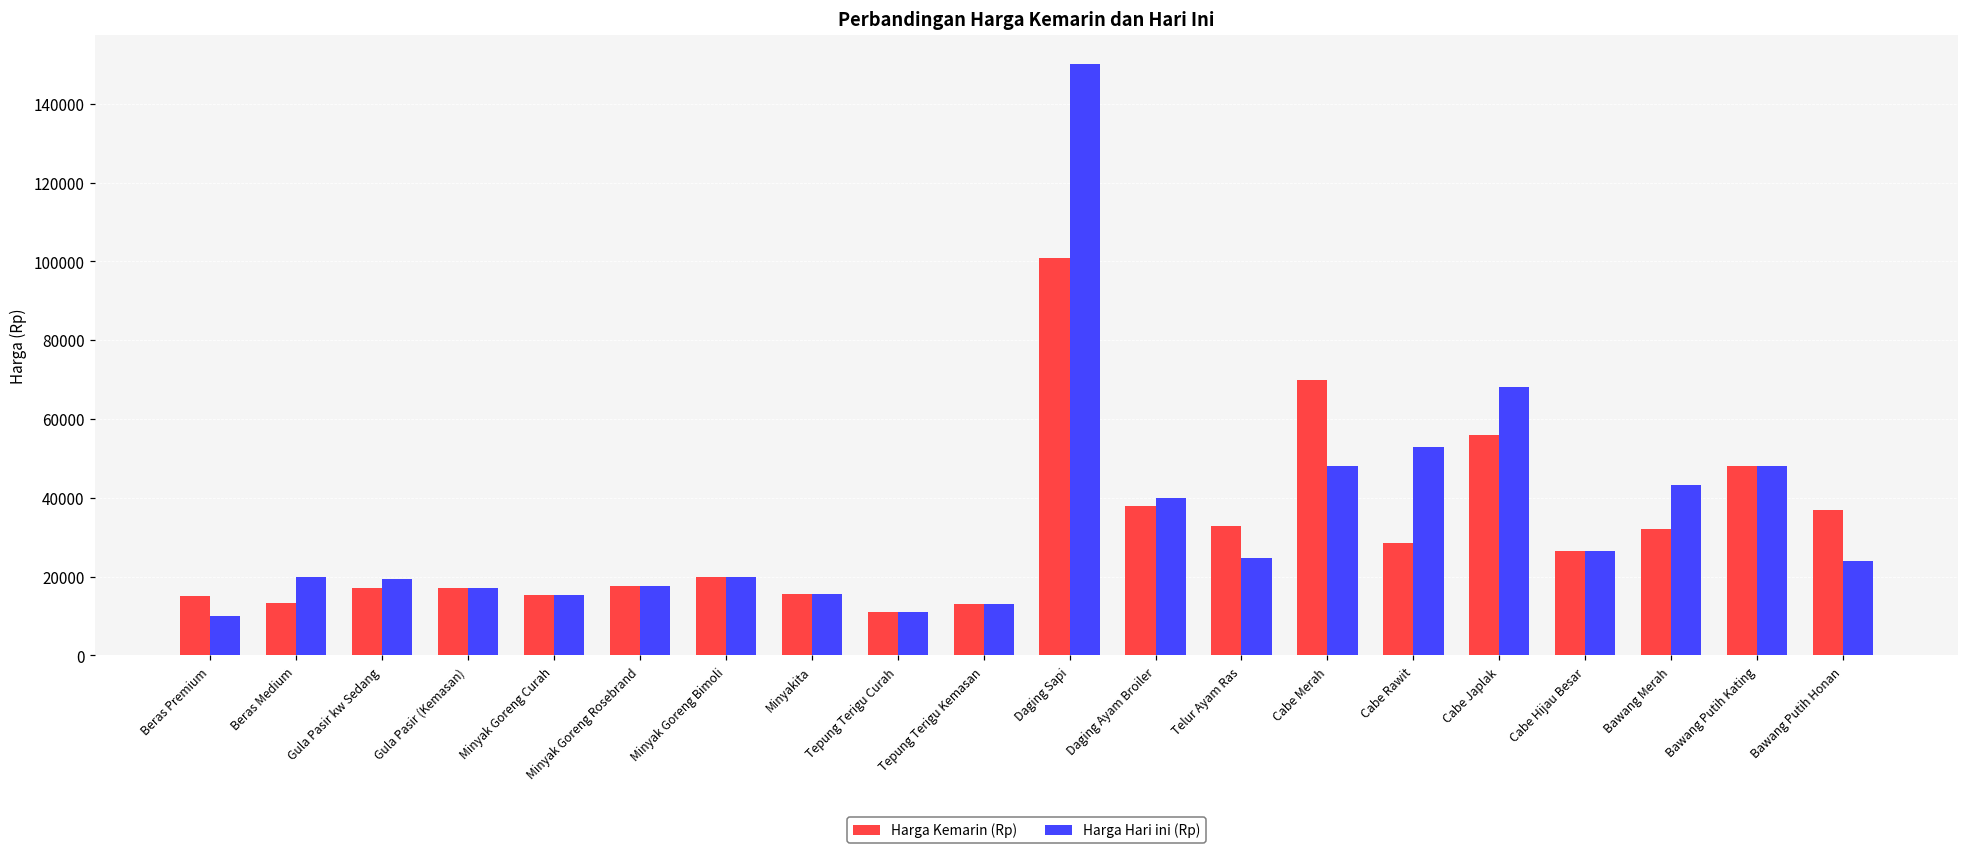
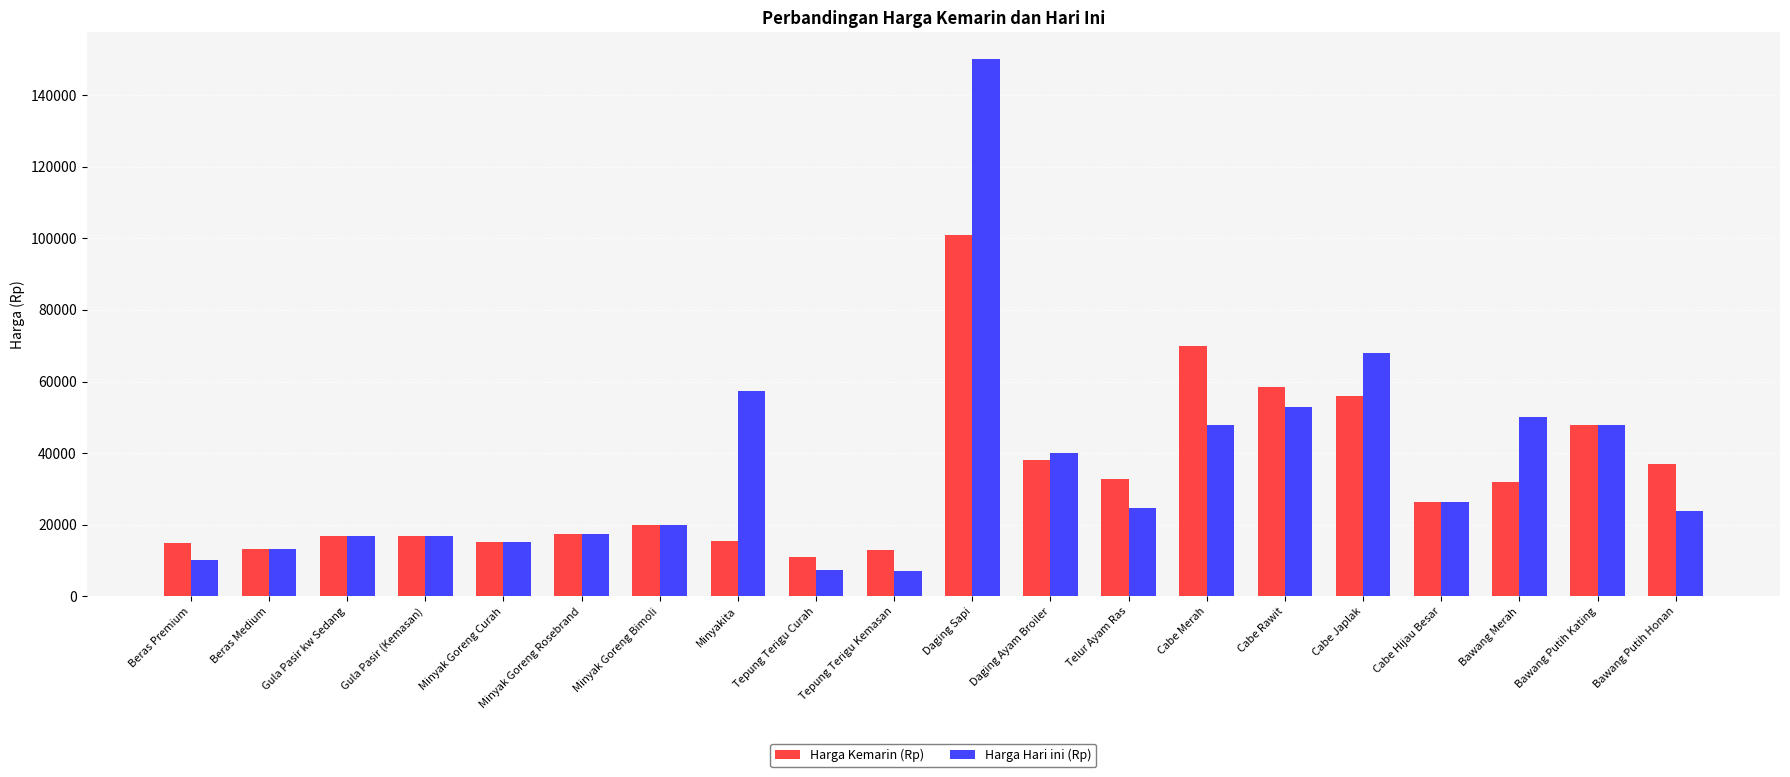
  {
    "Harga Kemarin (Rp)": {
      "Beras Premium": 15000,
      "Beras Medium": 13000,
      "Gula Pasir kw Sedang": 17000,
      "Gula Pasir (Kemasan)": 17000,
      "Minyak Goreng Curah": 15000,
      "Minyak Goreng Rosebrand": 18000,
      "Minyak Goreng Bimoli": 20000,
      "Minyakita": 16000,
      "Tepung Terigu Curah": 11000,
      "Tepung Terigu Kemasan": 13000,
      "Daging Sapi": 101000,
      "Daging Ayam Broiler": 38000,
      "Telur Ayam Ras": 33000,
      "Cabe Merah": 70000,
-     "Cabe Rawit": 28000,
+     "Cabe Rawit": 59000,
      "Cabe Japlak": 56000,
      "Cabe Hijau Besar": 27000,
      "Bawang Merah": 32000,
      "Bawang Putih Kating": 48000,
      "Bawang Putih Honan": 37000
    },
    "Harga Hari ini (Rp)": {
      "Beras Premium": 10000,
-     "Beras Medium": 20000,
-     "Gula Pasir kw Sedang": 19000,
+     "Beras Medium": 13000,
+     "Gula Pasir kw Sedang": 17000,
      "Gula Pasir (Kemasan)": 17000,
      "Minyak Goreng Curah": 15000,
      "Minyak Goreng Rosebrand": 18000,
      "Minyak Goreng Bimoli": 20000,
-     "Minyakita": 16000,
-     "Tepung Terigu Curah": 11000,
-     "Tepung Terigu Kemasan": 13000,
+     "Minyakita": 57000,
+     "Tepung Terigu Curah": 7000,
+     "Tepung Terigu Kemasan": 7000,
      "Daging Sapi": 150000,
      "Daging Ayam Broiler": 40000,
      "Telur Ayam Ras": 25000,
      "Cabe Merah": 48000,
      "Cabe Rawit": 53000,
      "Cabe Japlak": 68000,
      "Cabe Hijau Besar": 27000,
-     "Bawang Merah": 43000,
+     "Bawang Merah": 50000,
      "Bawang Putih Kating": 48000,
      "Bawang Putih Honan": 24000
    }
  }
